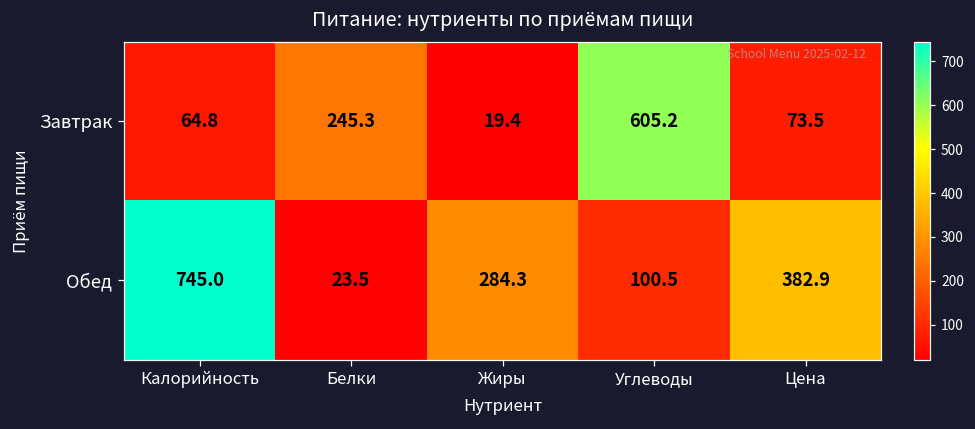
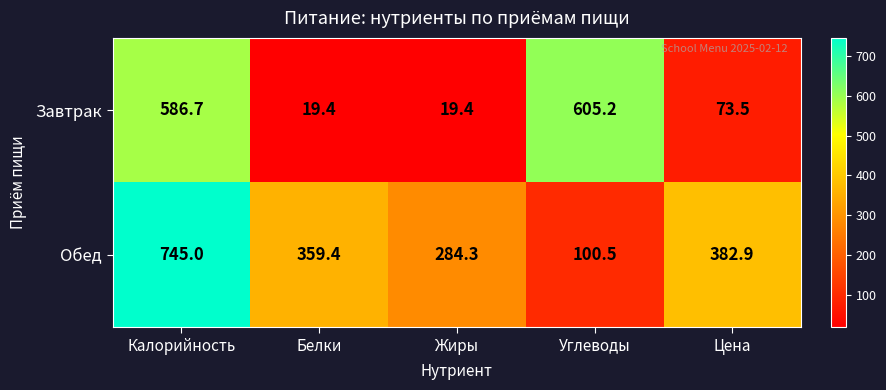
  {
    "Завтрак": {
-     "Калорийность": 64.8,
-     "Белки": 245.3,
+     "Калорийность": 586.7,
+     "Белки": 19.4,
      "Жиры": 19.4,
      "Углеводы": 605.2
    },
    "Обед": {
      "Калорийность": 745.0,
-     "Белки": 23.5,
+     "Белки": 359.4,
      "Жиры": 284.3,
      "Углеводы": 100.5,
      "Цена": 382.9
    }
  }
